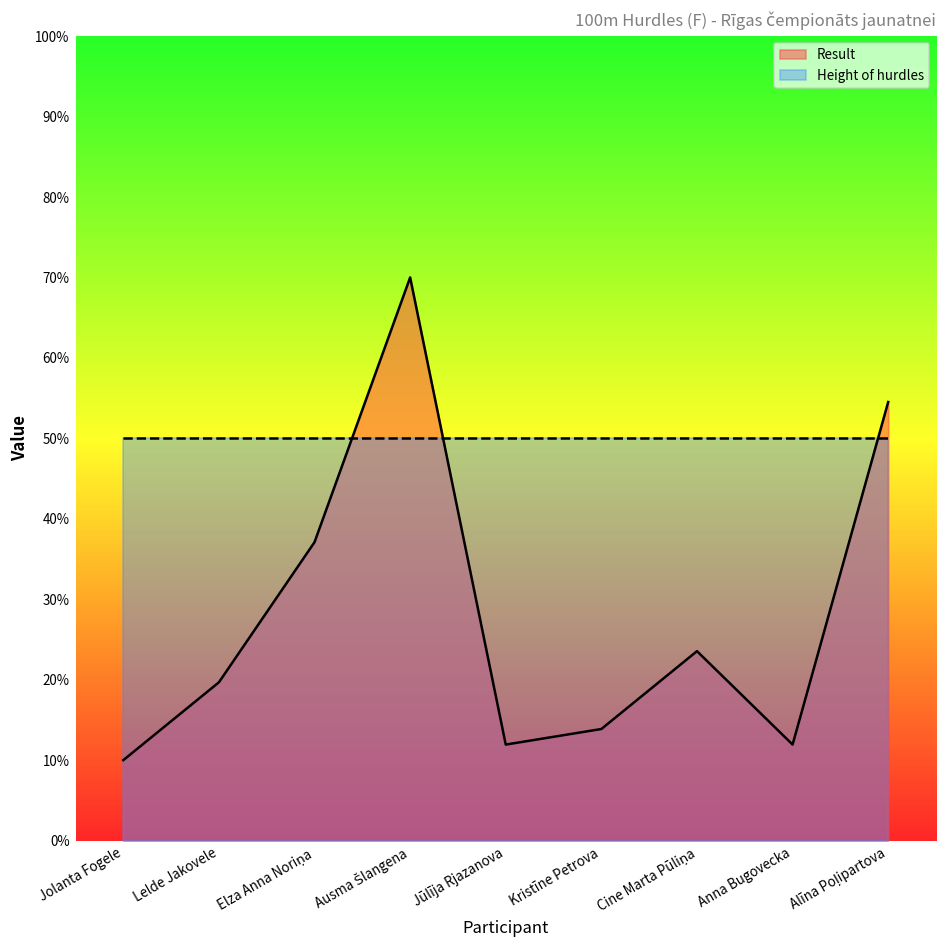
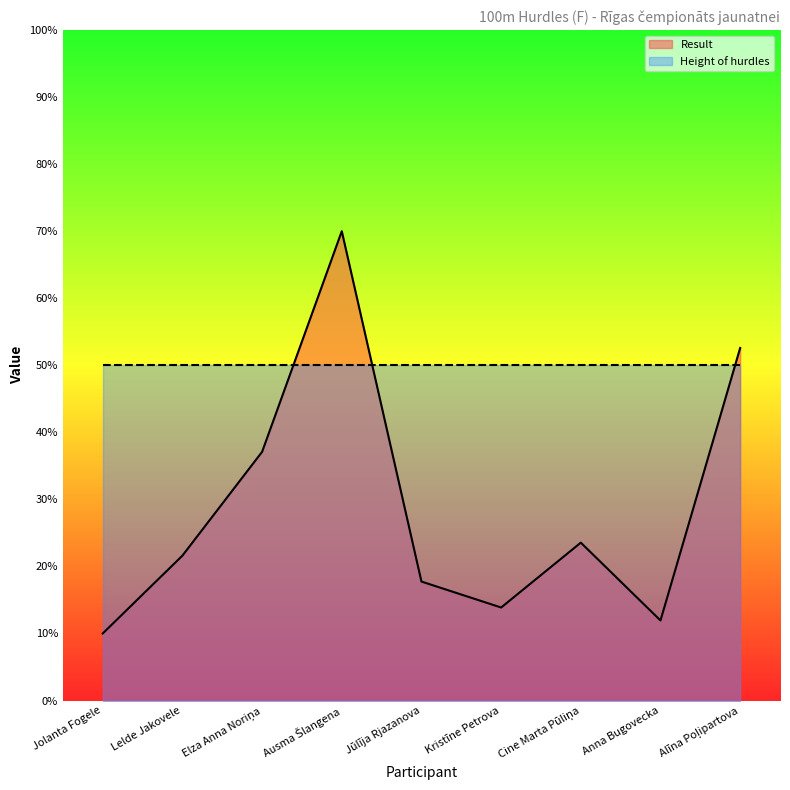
  {
    "Result": {
      "Jolanta Fogele": "10%",
-     "Lelde Jakovele": "20%",
+     "Lelde Jakovele": "22%",
      "Elza Anna Noriņa": "37%",
      "Ausma Šlangena": "70%",
-     "Jūlīja Rjazanova": "12%",
+     "Jūlīja Rjazanova": "18%",
      "Kristīne Petrova": "14%",
      "Cine Marta Pūliņa": "24%",
      "Anna Bugovecka": "12%",
-     "Alīna Poļipartova": "55%"
+     "Alīna Poļipartova": "53%"
    },
    "Height of hurdles": {
      "Jolanta Fogele": "50%",
      "Lelde Jakovele": "50%",
      "Elza Anna Noriņa": "50%",
      "Ausma Šlangena": "50%",
      "Jūlīja Rjazanova": "50%",
      "Kristīne Petrova": "50%",
      "Cine Marta Pūliņa": "50%",
      "Anna Bugovecka": "50%",
      "Alīna Poļipartova": "50%"
    }
  }
